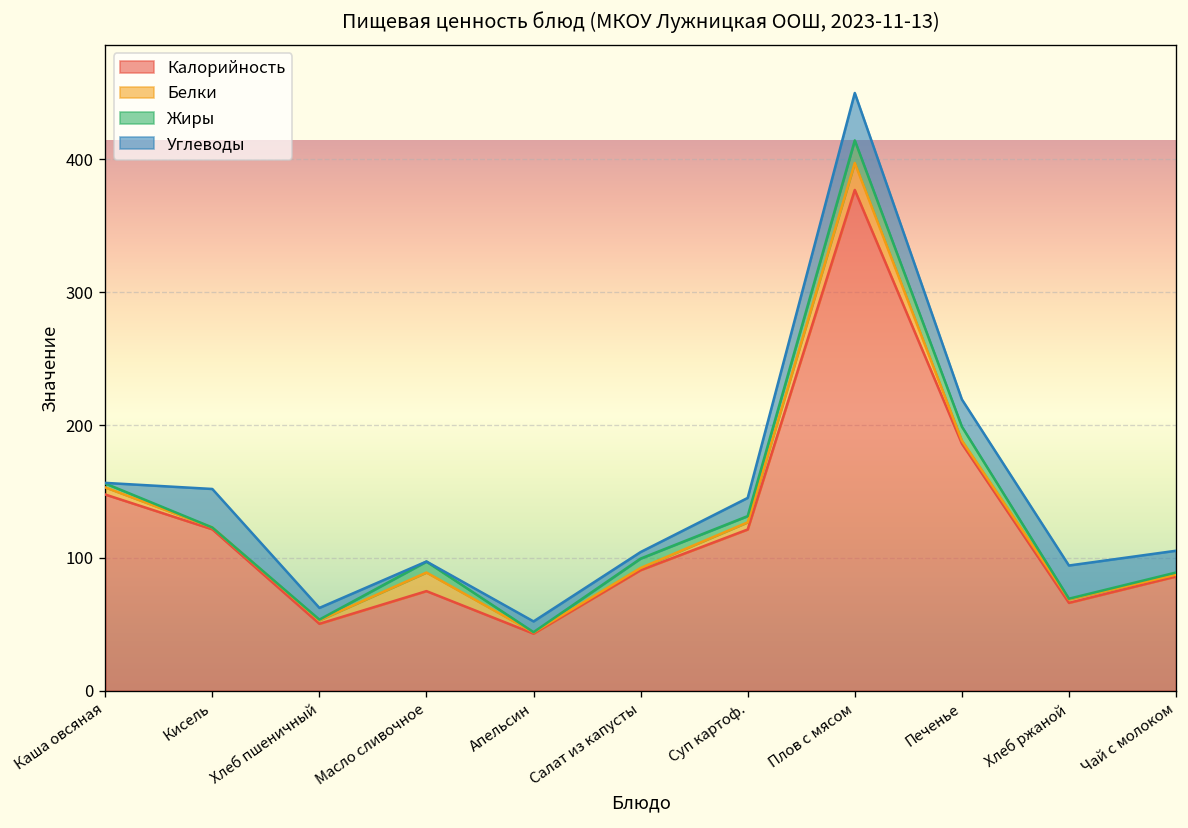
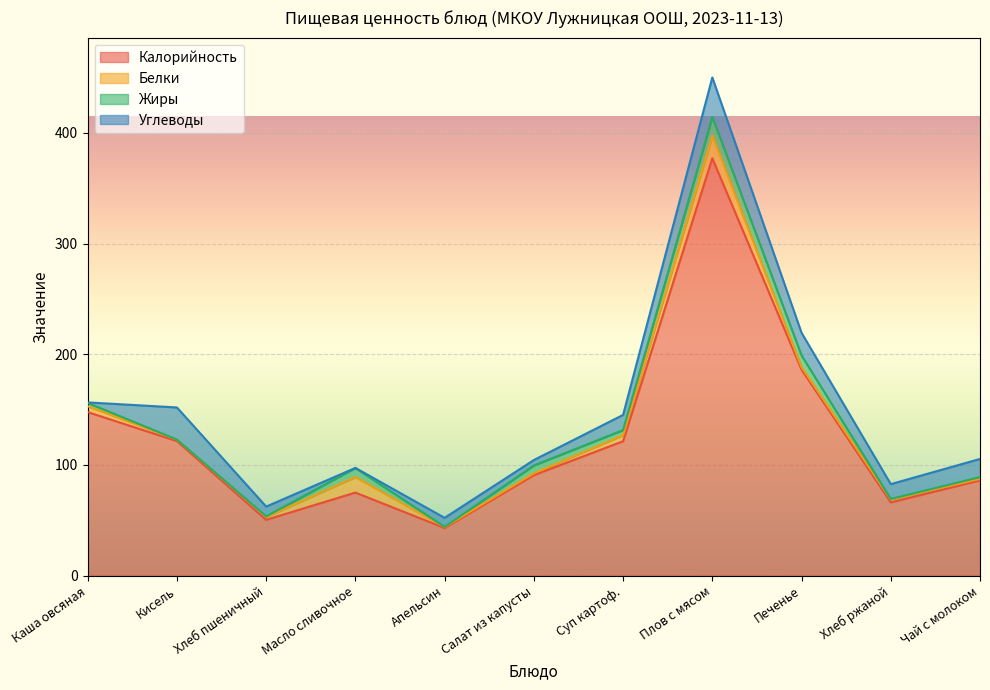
  {
    "Калорийность": {
      "Каша овсяная": 148,
      "Хлеб пшеничный": 50,
      "Масло сливочное": 75,
      "Суп картоф.": 121,
      "Плов с мясом": 377,
      "Печенье": 186,
      "Хлеб ржаной": 66
    },
    "Белки": {
      "Каша овсяная": 5,
      "Масло сливочное": 14,
      "Суп картоф.": 5,
      "Плов с мясом": 20,
      "Печенье": 2
    },
    "Жиры": {
      "Салат из капусты": 7,
      "Суп картоф.": 5,
      "Плов с мясом": 17,
      "Печенье": 11
    },
    "Углеводы": {
      "Кисель": 29,
      "Хлеб пшеничный": 9,
      "Апельсин": 8,
      "Салат из капусты": 5,
      "Суп картоф.": 14,
      "Плов с мясом": 36,
      "Печенье": 21,
-     "Хлеб ржаной": 25,
+     "Хлеб ржаной": 13,
      "Чай с молоком": 16
    }
  }
